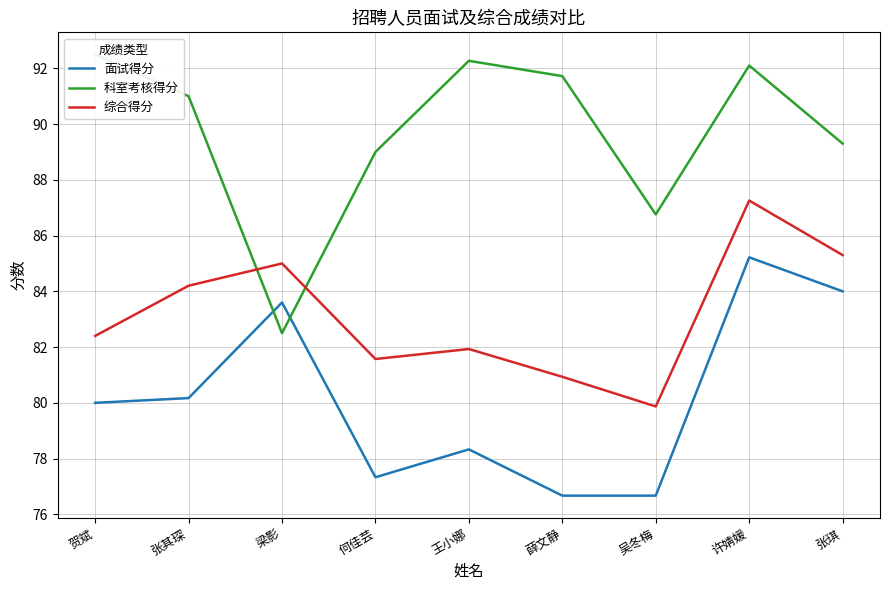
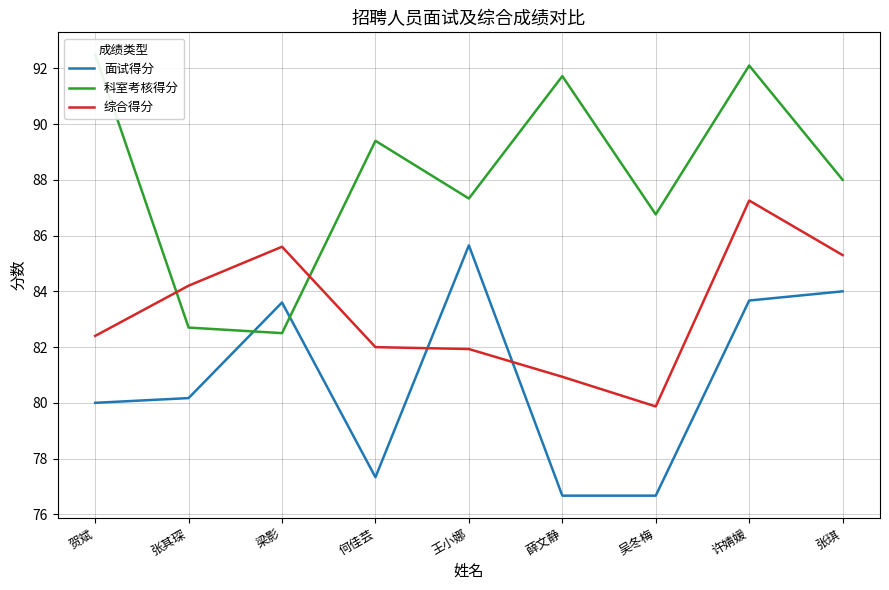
  {
    "面试得分": {
      "贺斌": 80.0,
      "张其琛": 80.2,
      "梁影": 83.6,
      "何佳芸": 77.3,
-     "王小娜": 78.3,
+     "王小娜": 85.7,
      "薛文静": 76.7,
      "吴冬梅": 76.7,
-     "许婧媛": 85.2,
+     "许婧媛": 83.7,
      "张琪": 84.0
    },
    "科室考核得分": {
-     "张其琛": 91.0,
+     "张其琛": 82.7,
      "梁影": 82.5,
-     "何佳芸": 89.0,
-     "王小娜": 92.3,
+     "何佳芸": 89.4,
+     "王小娜": 87.3,
      "薛文静": 91.7,
      "吴冬梅": 86.8,
      "许婧媛": 92.1,
-     "张琪": 89.3
+     "张琪": 88.0
    },
    "综合得分": {
      "贺斌": 82.4,
      "张其琛": 84.2,
-     "梁影": 85.0,
-     "何佳芸": 81.6,
+     "梁影": 85.6,
+     "何佳芸": 82.0,
      "王小娜": 81.9,
      "薛文静": 80.9,
      "吴冬梅": 79.9,
      "许婧媛": 87.3,
      "张琪": 85.3
    }
  }
